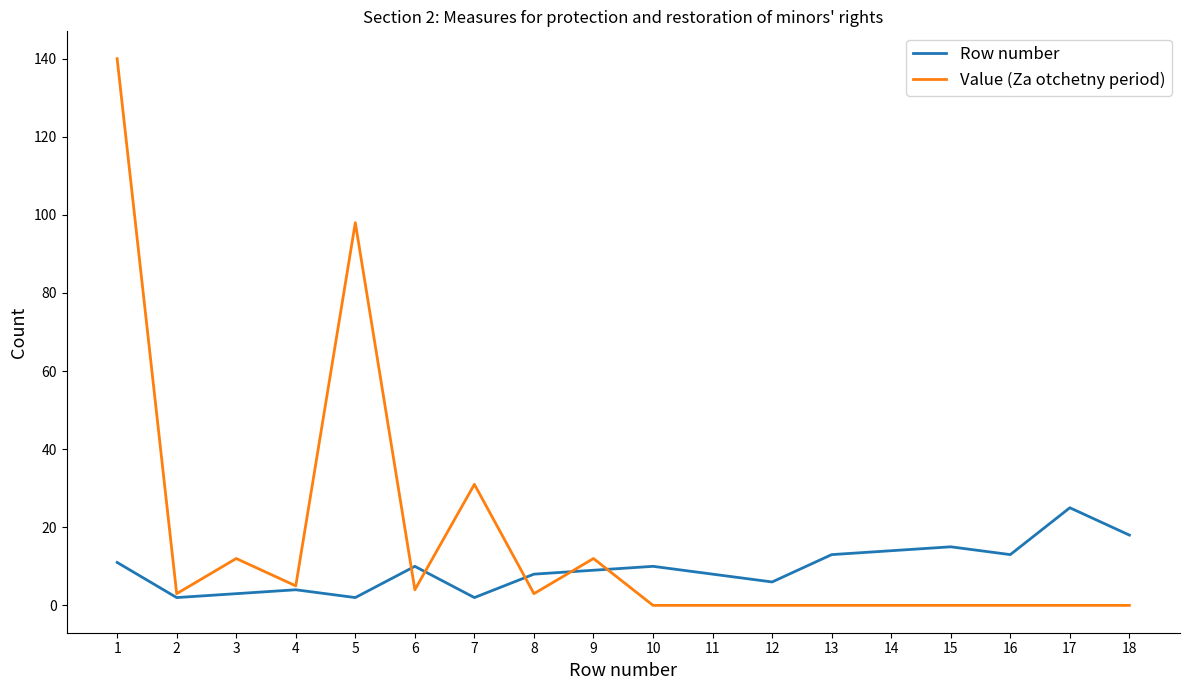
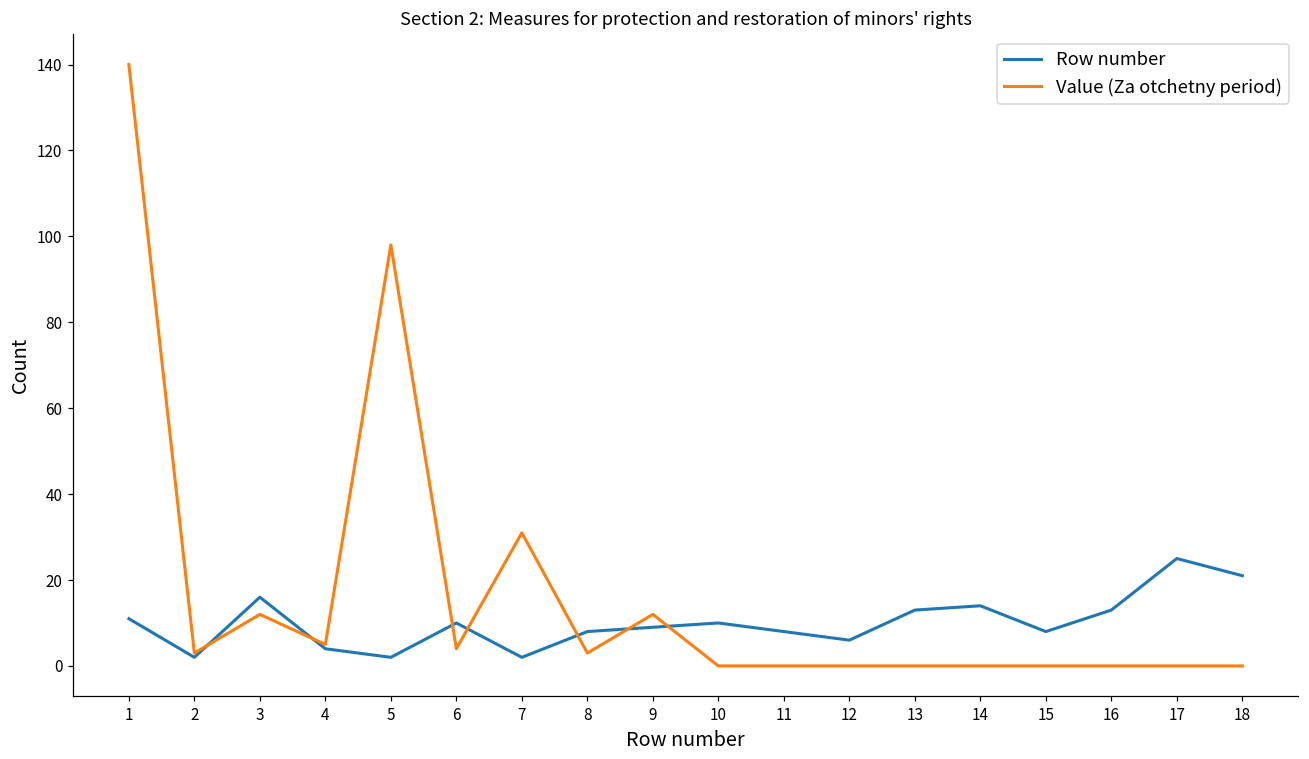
  {
    "Row number": {
      "1": 11,
      "2": 2,
-     "3": 3,
+     "3": 16,
      "4": 4,
      "5": 2,
      "6": 10,
      "7": 2,
      "8": 8,
      "9": 9,
      "10": 10,
      "11": 8,
      "12": 6,
      "13": 13,
      "14": 14,
-     "15": 15,
+     "15": 8,
      "16": 13,
      "17": 25,
-     "18": 18
+     "18": 21
    },
    "Value (Za otchetny period)": {
      "1": 140,
      "2": 3,
      "3": 12,
      "4": 5,
      "5": 98,
      "6": 4,
      "7": 31,
      "8": 3,
      "9": 12,
      "10": 0,
      "11": 0,
      "12": 0,
      "13": 0,
      "14": 0,
      "15": 0,
      "16": 0,
      "17": 0,
      "18": 0
    }
  }
